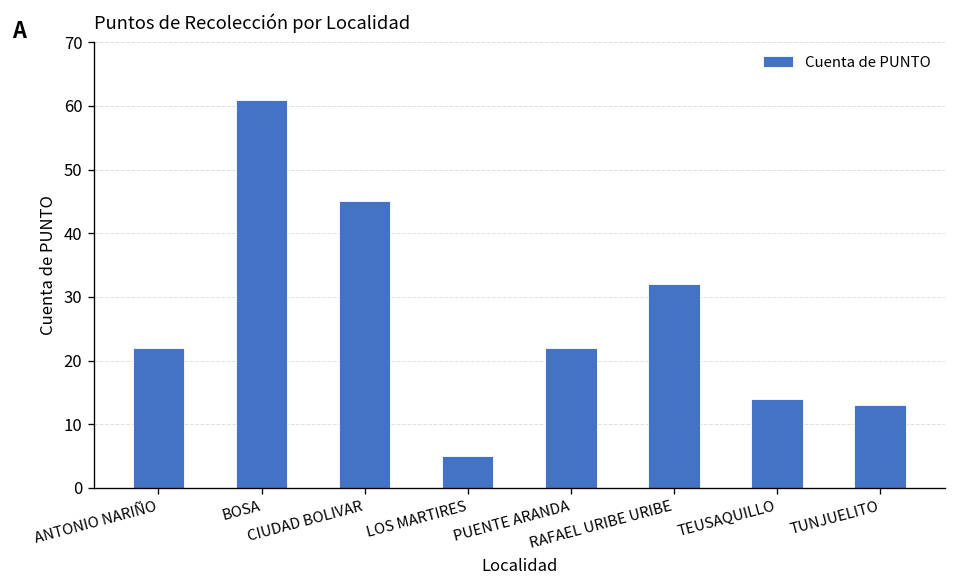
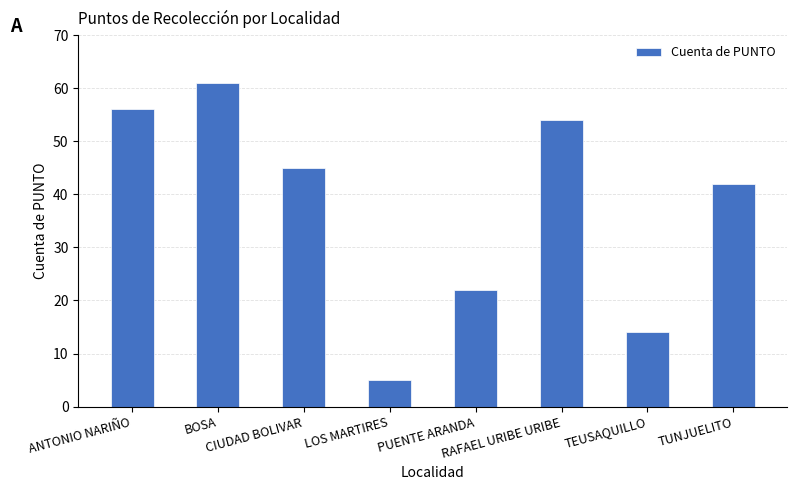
  {
-   "ANTONIO NARIÑO": 22,
+   "ANTONIO NARIÑO": 56,
    "BOSA": 61,
    "CIUDAD BOLIVAR": 45,
    "LOS MARTIRES": 5,
    "PUENTE ARANDA": 22,
-   "RAFAEL URIBE URIBE": 32,
+   "RAFAEL URIBE URIBE": 54,
    "TEUSAQUILLO": 14,
-   "TUNJUELITO": 13
+   "TUNJUELITO": 42
  }
